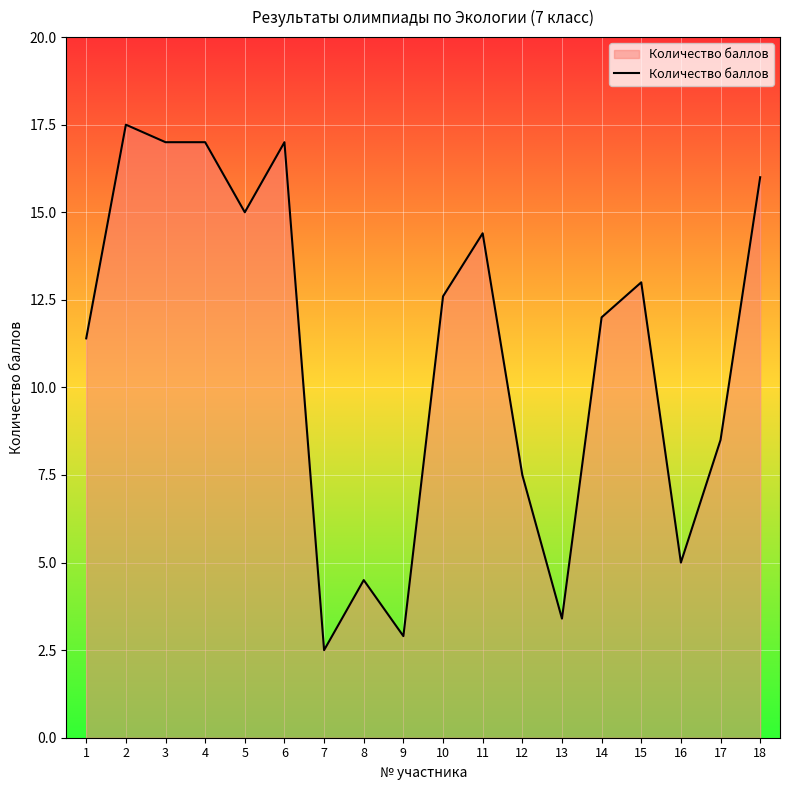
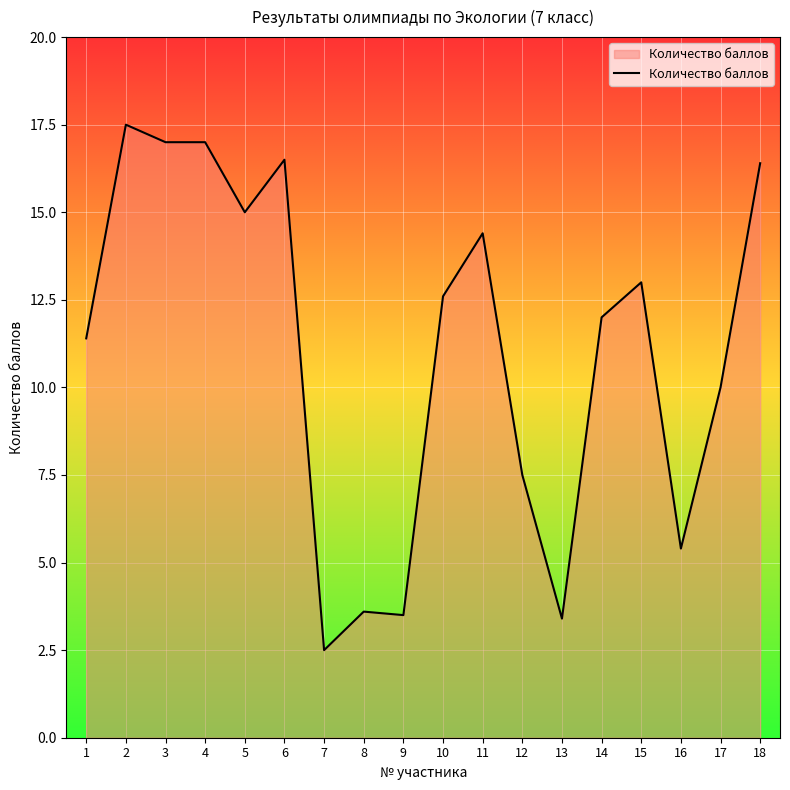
  {
    "1": 11.4,
    "2": 17.5,
    "3": 17.0,
    "4": 17.0,
    "5": 15.0,
-   "6": 17.0,
+   "6": 16.5,
    "7": 2.5,
-   "8": 4.5,
-   "9": 2.9,
+   "8": 3.6,
+   "9": 3.5,
    "10": 12.6,
    "11": 14.4,
    "12": 7.5,
    "13": 3.4,
    "14": 12.0,
    "15": 13.0,
-   "16": 5.0,
-   "17": 8.5,
-   "18": 16.0
+   "16": 5.4,
+   "17": 10.0,
+   "18": 16.4
  }
